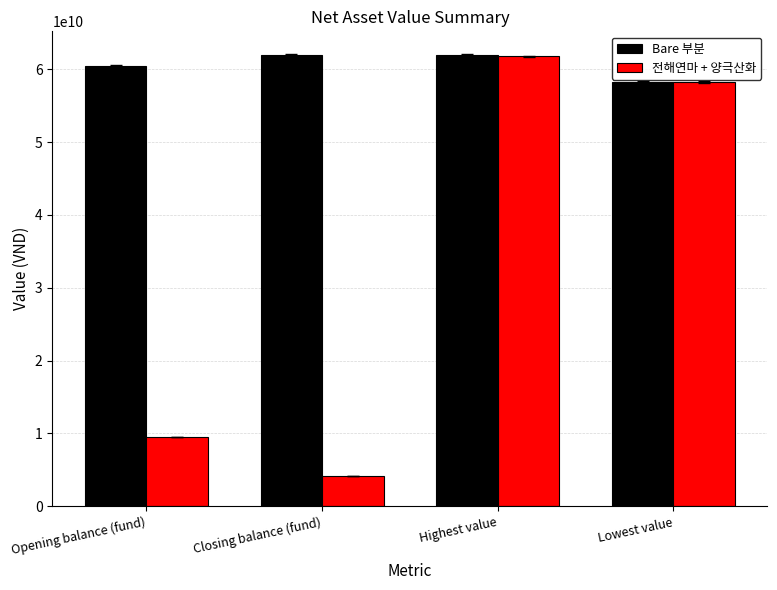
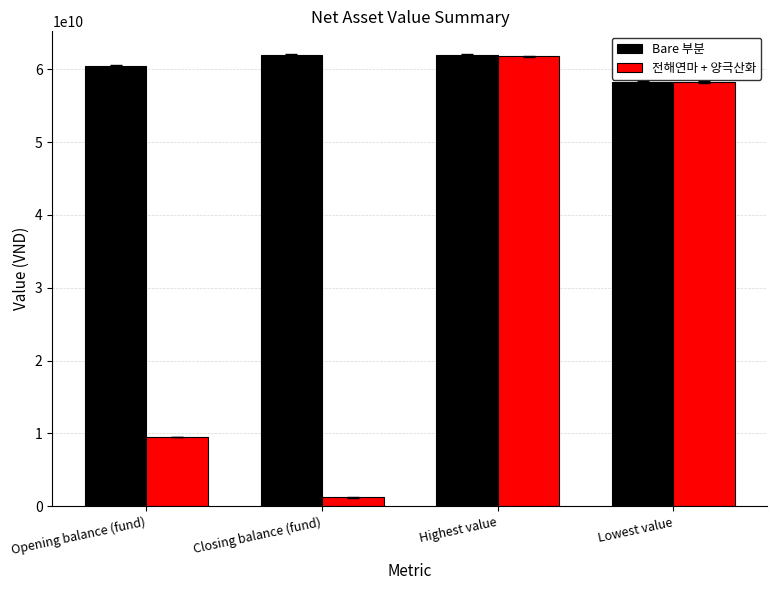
  {
    "전해연마 + 양극산화": {
      "Opening balance (fund)": 10000000000,
-     "Closing balance (fund)": 4000000000,
+     "Closing balance (fund)": 1000000000,
      "Highest value": 62000000000,
      "Lowest value": 58000000000
    }
  }
